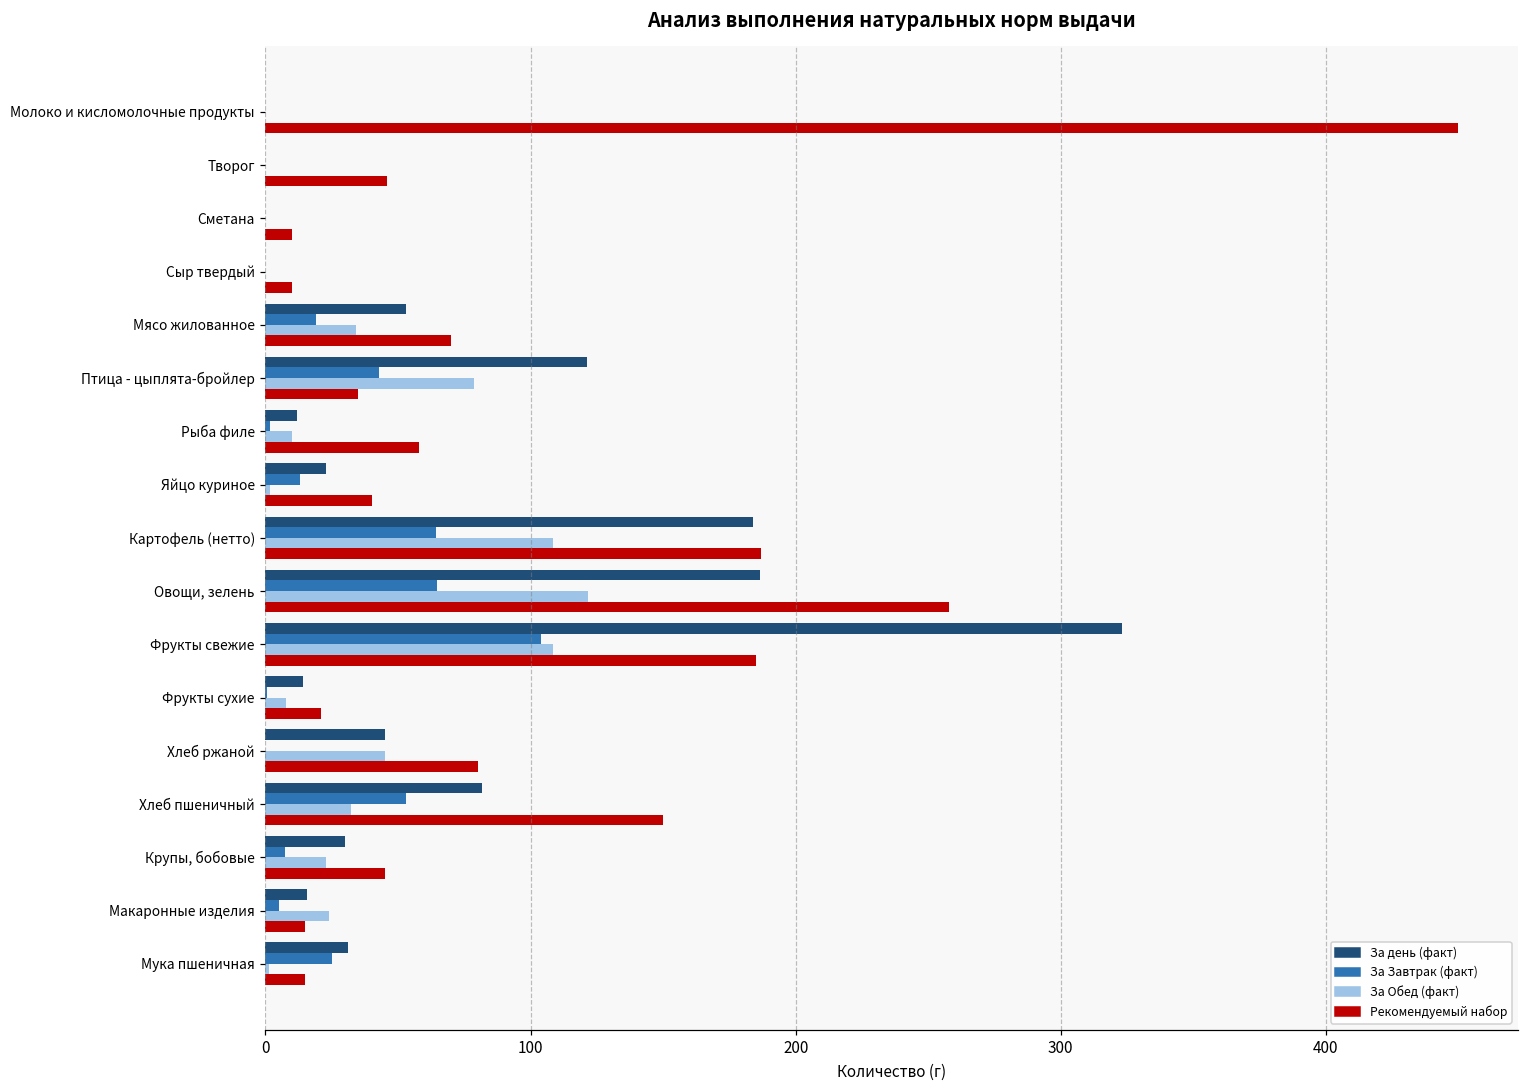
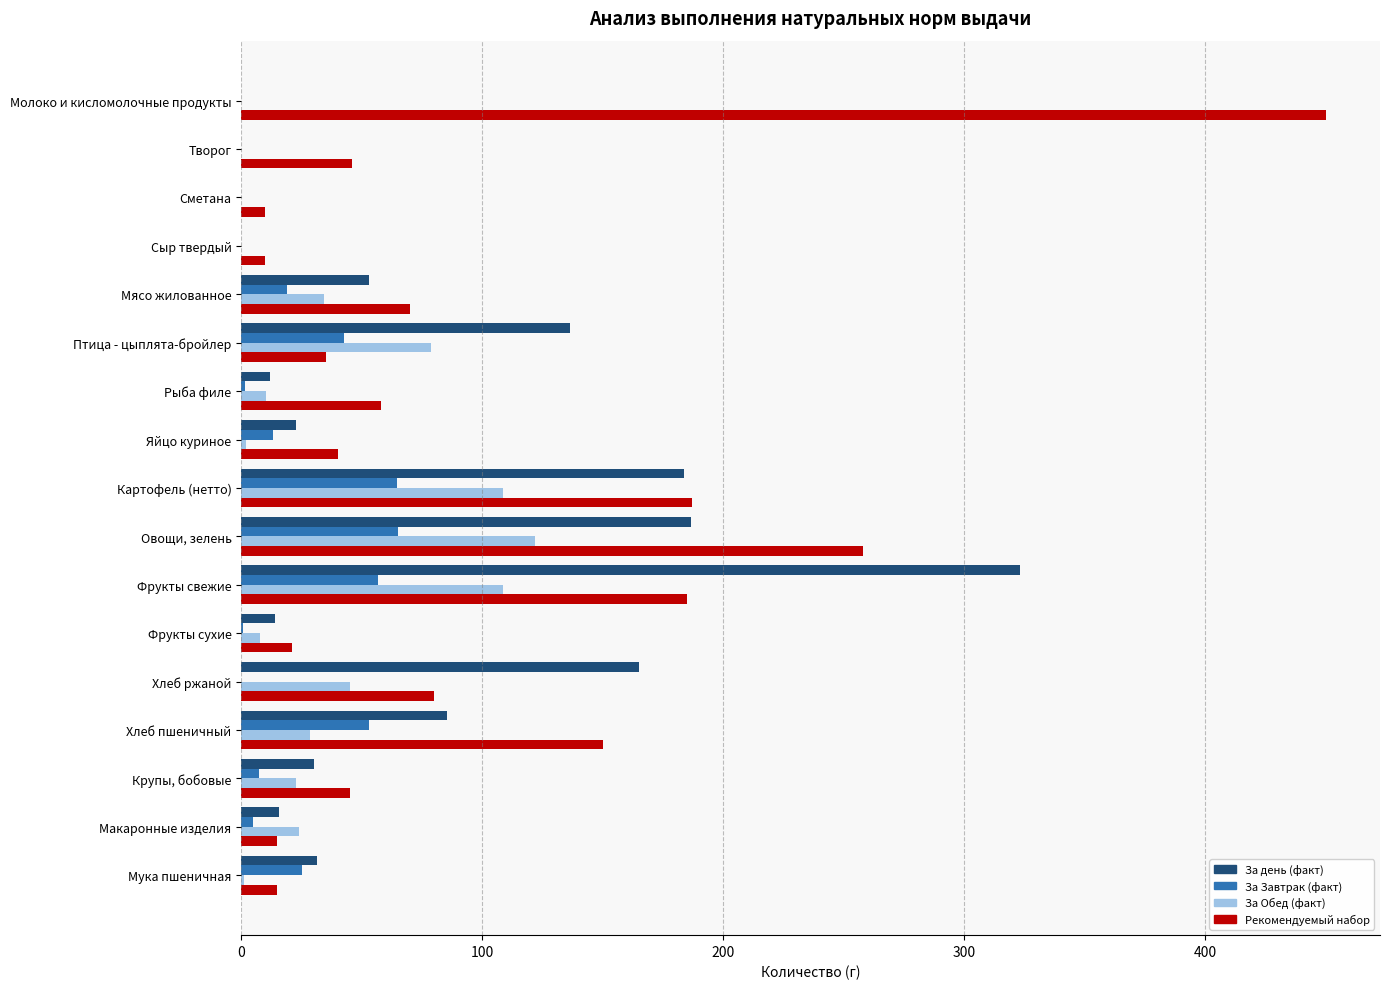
  {
    "За день (факт)": {
      "Молоко и кисломолочные продукты": 0,
      "Творог": 0,
      "Сметана": 0,
      "Сыр твердый": 0,
      "Мясо жилованное": 53,
-     "Птица - цыплята-бройлер": 121,
+     "Птица - цыплята-бройлер": 136,
      "Рыба филе": 12,
      "Яйцо куриное": 23,
      "Картофель (нетто)": 184,
      "Овощи, зелень": 187,
      "Фрукты свежие": 323,
      "Фрукты сухие": 14,
-     "Хлеб ржаной": 45,
-     "Хлеб пшеничный": 82,
+     "Хлеб ржаной": 165,
+     "Хлеб пшеничный": 85,
      "Крупы, бобовые": 30,
      "Макаронные изделия": 16,
      "Мука пшеничная": 31
    },
    "За Завтрак (факт)": {
      "Молоко и кисломолочные продукты": 0,
      "Творог": 0,
      "Сметана": 0,
      "Сыр твердый": 0,
      "Мясо жилованное": 19,
      "Птица - цыплята-бройлер": 43,
      "Рыба филе": 2,
      "Яйцо куриное": 13,
      "Картофель (нетто)": 65,
      "Овощи, зелень": 65,
-     "Фрукты свежие": 104,
+     "Фрукты свежие": 57,
      "Хлеб ржаной": 0,
      "Хлеб пшеничный": 53,
      "Крупы, бобовые": 7,
      "Макаронные изделия": 5,
      "Мука пшеничная": 25
    },
    "За Обед (факт)": {
      "Молоко и кисломолочные продукты": 0,
      "Творог": 0,
      "Сметана": 0,
      "Сыр твердый": 0,
      "Мясо жилованное": 34,
      "Птица - цыплята-бройлер": 79,
      "Рыба филе": 10,
      "Яйцо куриное": 2,
      "Картофель (нетто)": 109,
      "Овощи, зелень": 122,
      "Фрукты свежие": 109,
      "Фрукты сухие": 8,
      "Хлеб ржаной": 45,
-     "Хлеб пшеничный": 32,
+     "Хлеб пшеничный": 29,
      "Крупы, бобовые": 23,
      "Макаронные изделия": 24,
      "Мука пшеничная": 1
    },
    "Рекомендуемый набор": {
      "Молоко и кисломолочные продукты": 450,
      "Творог": 46,
      "Сметана": 10,
      "Сыр твердый": 10,
      "Мясо жилованное": 70,
      "Птица - цыплята-бройлер": 35,
      "Рыба филе": 58,
      "Яйцо куриное": 40,
      "Картофель (нетто)": 187,
      "Овощи, зелень": 258,
      "Фрукты свежие": 185,
      "Фрукты сухие": 21,
      "Хлеб ржаной": 80,
      "Хлеб пшеничный": 150,
      "Крупы, бобовые": 45,
      "Макаронные изделия": 15,
      "Мука пшеничная": 15
    }
  }
